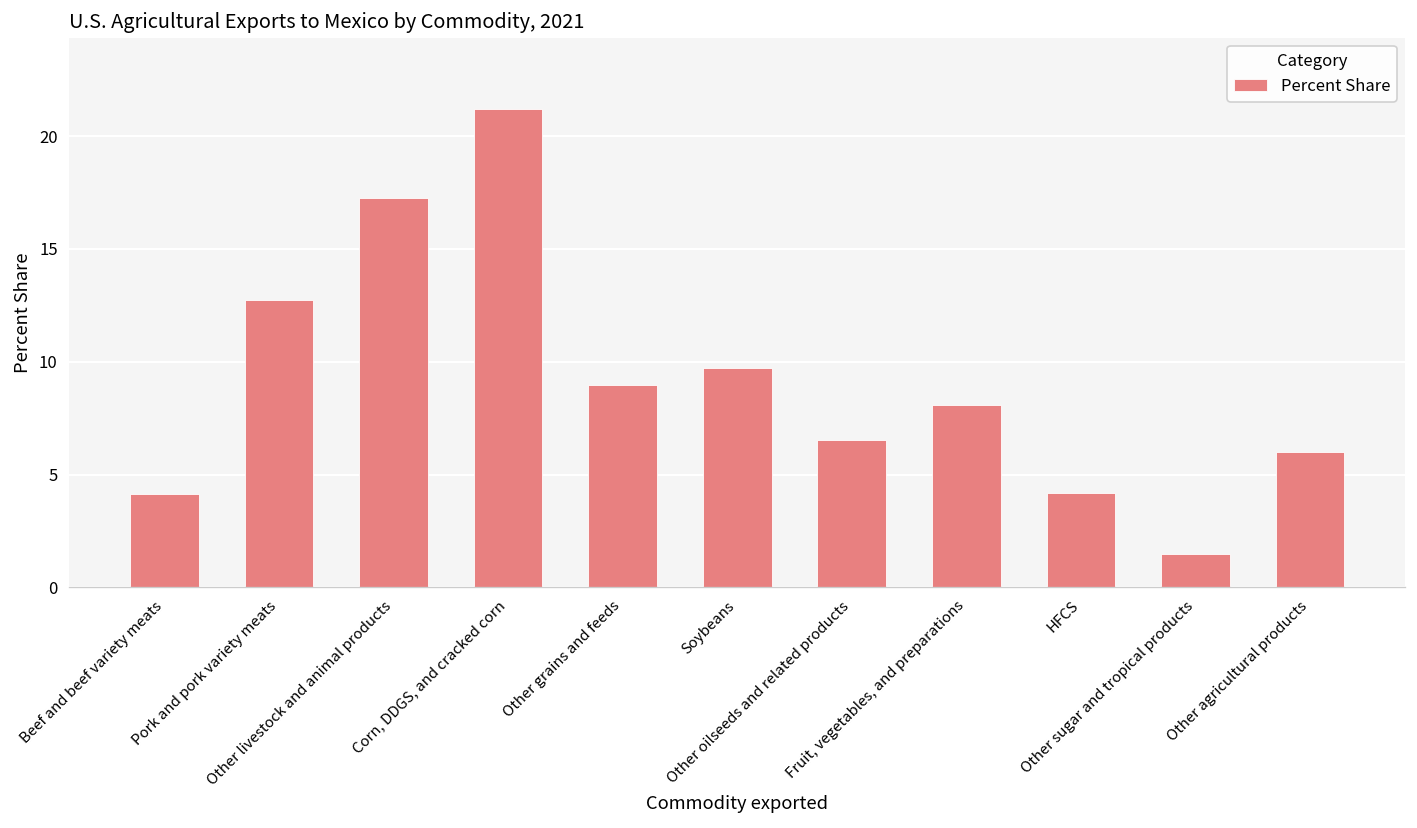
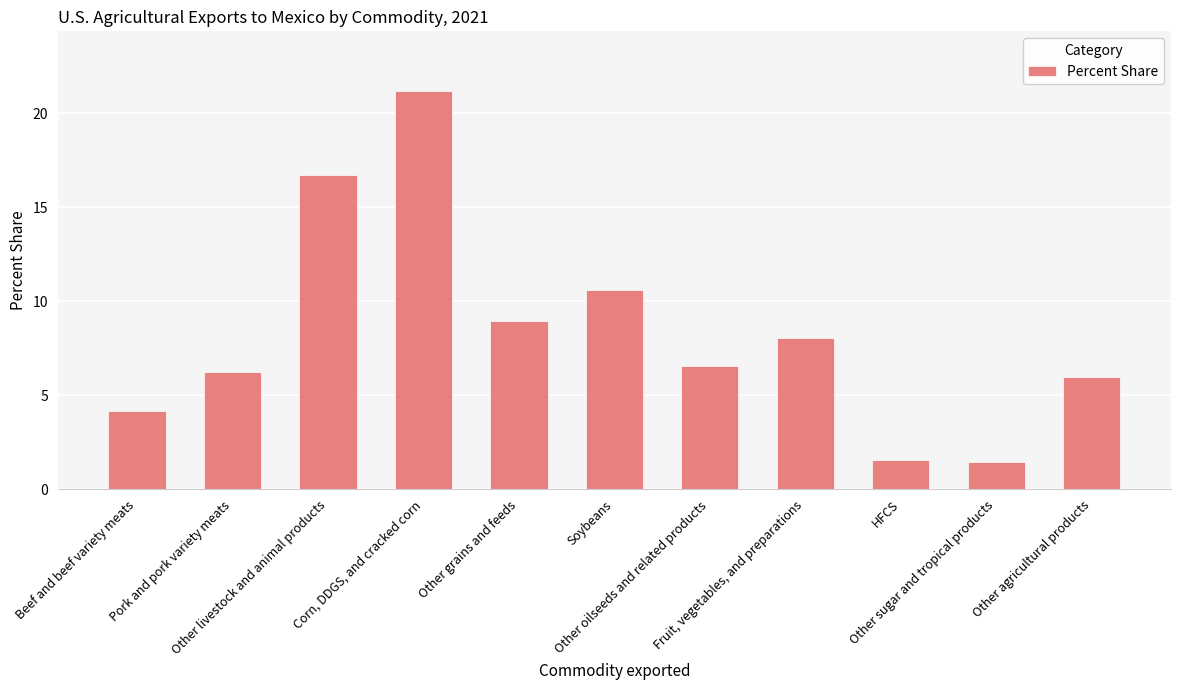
  {
    "Beef and beef variety meats": 4.1,
-   "Pork and pork variety meats": 12.7,
-   "Other livestock and animal products": 17.3,
+   "Pork and pork variety meats": 6.2,
+   "Other livestock and animal products": 16.7,
    "Corn, DDGS, and cracked corn": 21.2,
    "Other grains and feeds": 9.0,
-   "Soybeans": 9.7,
+   "Soybeans": 10.6,
    "Other oilseeds and related products": 6.5,
    "Fruit, vegetables, and preparations": 8.1,
-   "HFCS": 4.2,
+   "HFCS": 1.5,
    "Other sugar and tropical products": 1.5,
    "Other agricultural products": 6.0
  }
